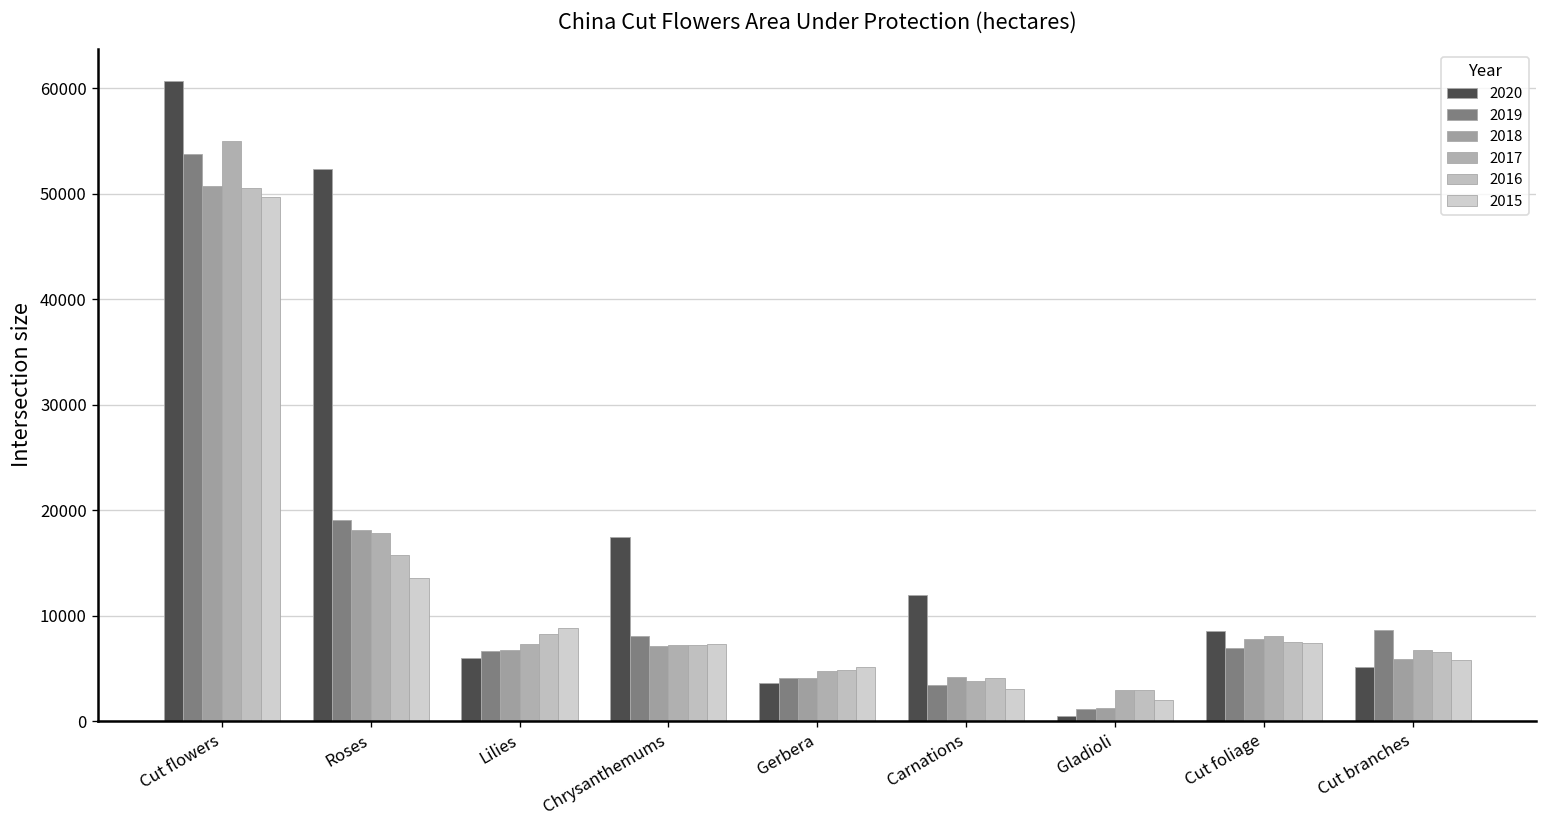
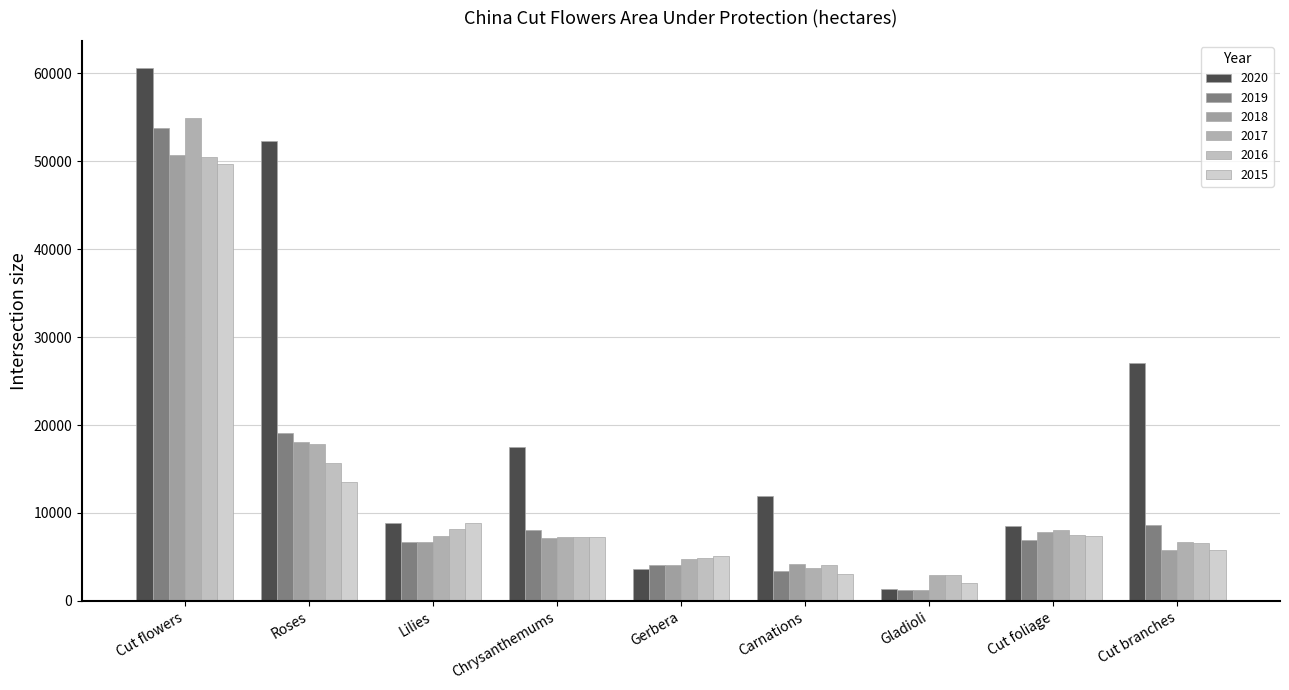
  {
    "2020": {
      "Cut flowers": 61000,
      "Roses": 52000,
-     "Lilies": 6000,
+     "Lilies": 9000,
      "Chrysanthemums": 17000,
      "Gerbera": 4000,
      "Carnations": 12000,
-     "Gladioli": 0,
+     "Gladioli": 1000,
      "Cut foliage": 9000,
-     "Cut branches": 5000
+     "Cut branches": 27000
    }
  }
